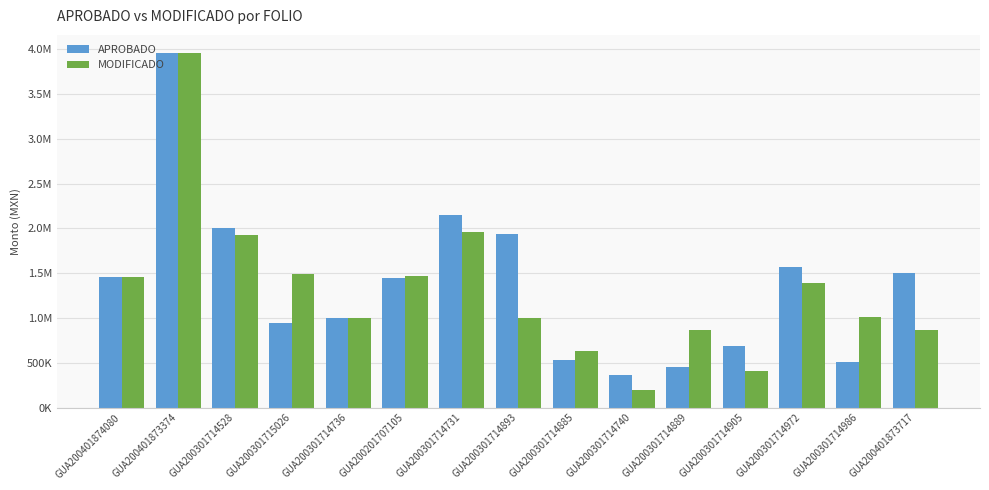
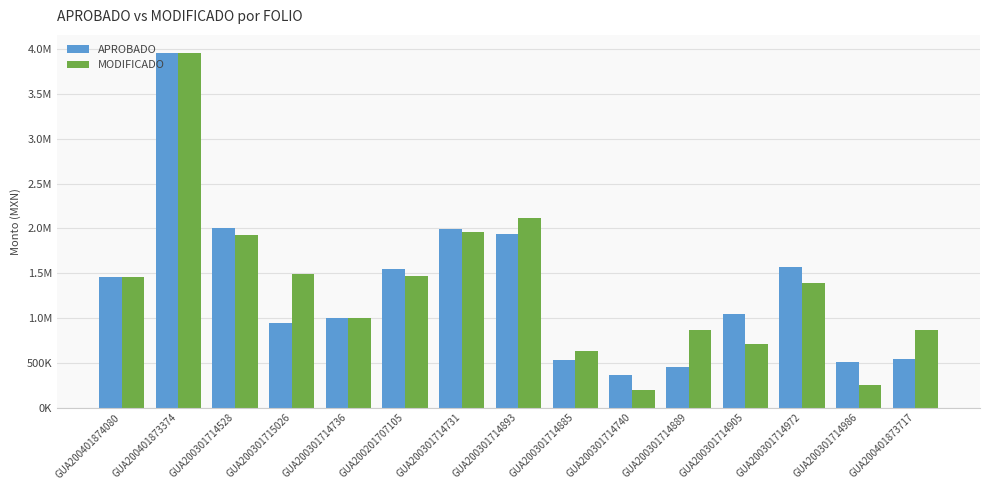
  {
    "APROBADO": {
      "GUA200401874080": 1500000,
      "GUA200401873374": 4000000,
      "GUA200301714528": 2000000,
      "GUA200301715026": 900000,
      "GUA200301714736": 1000000,
-     "GUA200201707105": 1400000,
-     "GUA200301714731": 2200000,
+     "GUA200201707105": 1600000,
+     "GUA200301714731": 2000000,
      "GUA200301714893": 1900000,
      "GUA200301714885": 500000,
      "GUA200301714740": 400000,
      "GUA200301714889": 400000,
-     "GUA200301714905": 700000,
+     "GUA200301714905": 1000000,
      "GUA200301714972": 1600000,
      "GUA200301714986": 500000,
-     "GUA200401873717": 1500000
+     "GUA200401873717": 500000
    },
    "MODIFICADO": {
      "GUA200401874080": 1500000,
      "GUA200401873374": 4000000,
      "GUA200301714528": 1900000,
      "GUA200301715026": 1500000,
      "GUA200301714736": 1000000,
      "GUA200201707105": 1500000,
      "GUA200301714731": 2000000,
-     "GUA200301714893": 1000000,
+     "GUA200301714893": 2100000,
      "GUA200301714885": 600000,
      "GUA200301714740": 200000,
      "GUA200301714889": 900000,
-     "GUA200301714905": 400000,
+     "GUA200301714905": 700000,
      "GUA200301714972": 1400000,
-     "GUA200301714986": 1000000,
+     "GUA200301714986": 300000,
      "GUA200401873717": 900000
    }
  }
